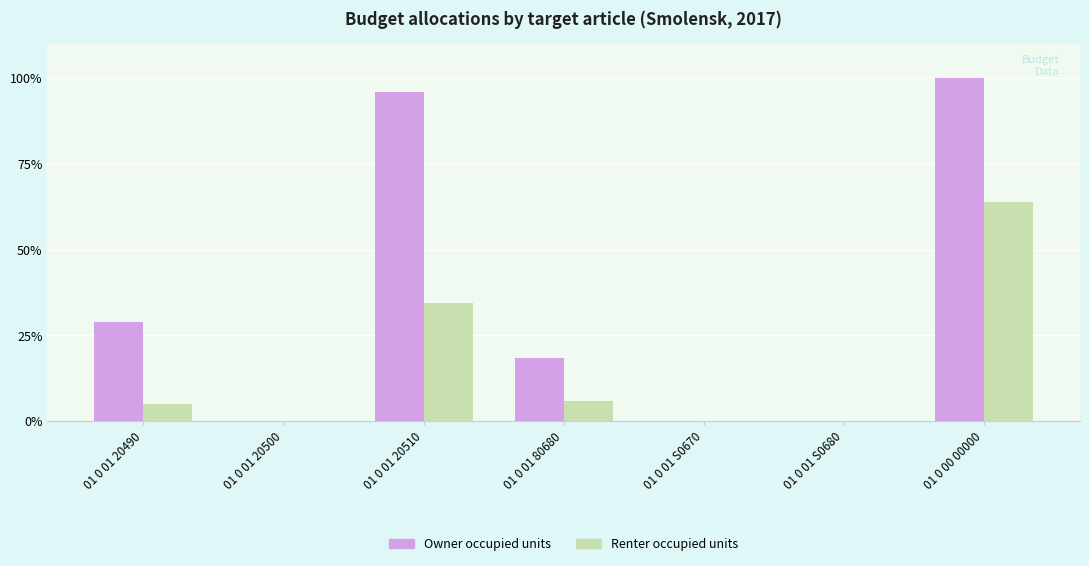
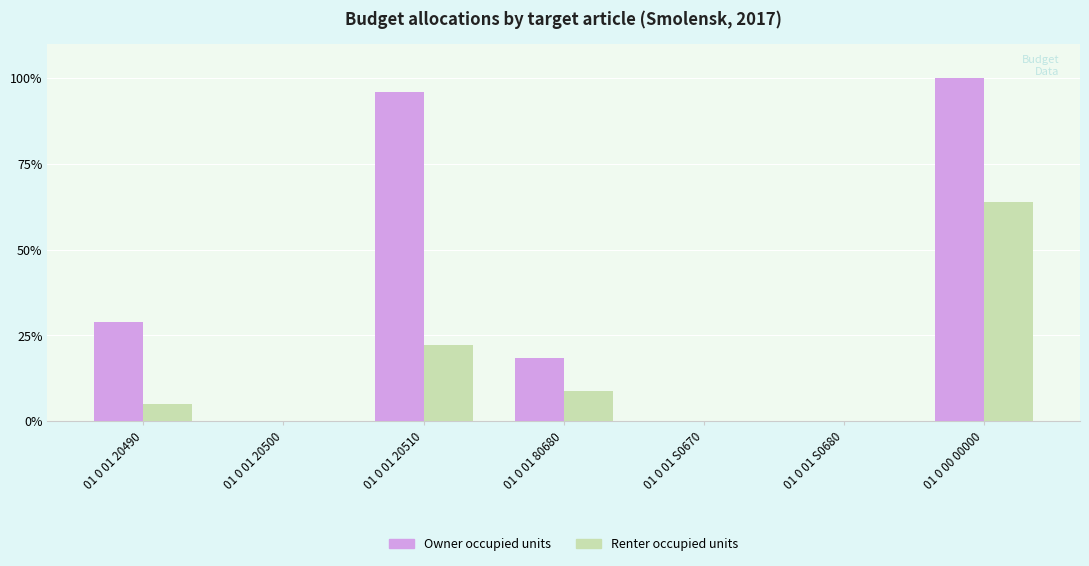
  {
    "Owner occupied units": {
      "01 0 01 20490": "29%",
      "01 0 01 20510": "96%",
      "01 0 01 80680": "18%",
      "01 0 00 00000": "100%"
    },
    "Renter occupied units": {
      "01 0 01 20490": "5%",
-     "01 0 01 20510": "34%",
-     "01 0 01 80680": "6%",
+     "01 0 01 20510": "22%",
+     "01 0 01 80680": "9%",
      "01 0 00 00000": "64%"
    }
  }
